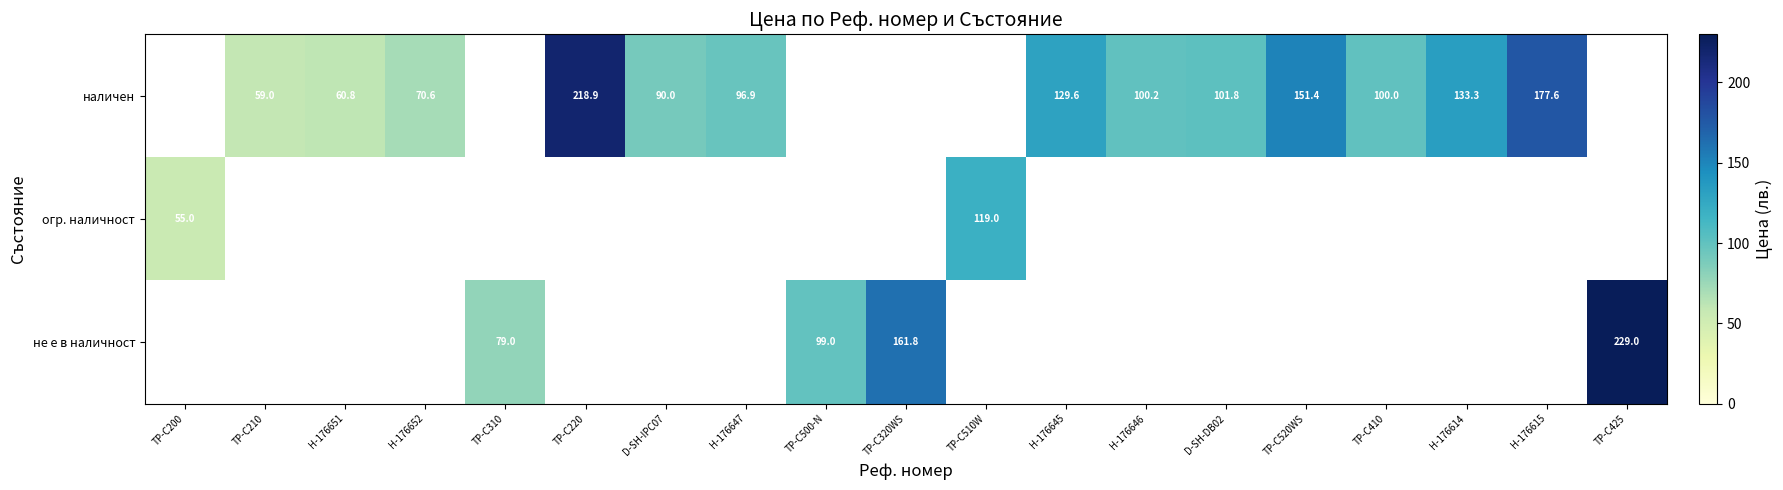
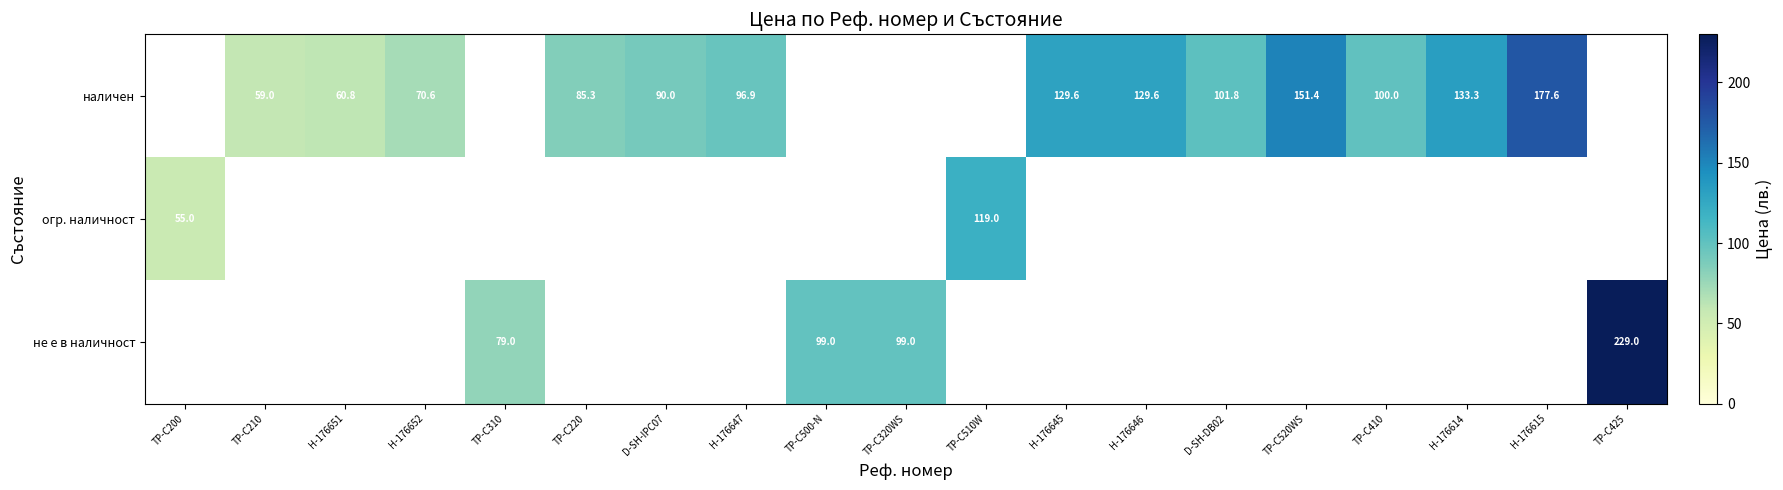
  {
    "наличен": {
      "TP-C210": 59.0,
      "H-176651": 60.8,
      "H-176652": 70.6,
-     "TP-C220": 218.9,
+     "TP-C220": 85.3,
      "D-SH-IPC07": 90.0,
      "H-176647": 96.9,
      "H-176645": 129.6,
-     "H-176646": 100.2,
+     "H-176646": 129.6,
      "D-SH-DB02": 101.8,
      "TP-C520WS": 151.4,
      "TP-C410": 100.0,
      "H-176614": 133.3,
      "H-176615": 177.6
    },
    "огр. наличност": {
      "TP-C200": 55.0,
      "TP-C510W": 119.0
    },
    "не е в наличност": {
      "TP-C310": 79.0,
      "TP-C500-N": 99.0,
-     "TP-C320WS": 161.8,
+     "TP-C320WS": 99.0,
      "TP-C425": 229.0
    }
  }
